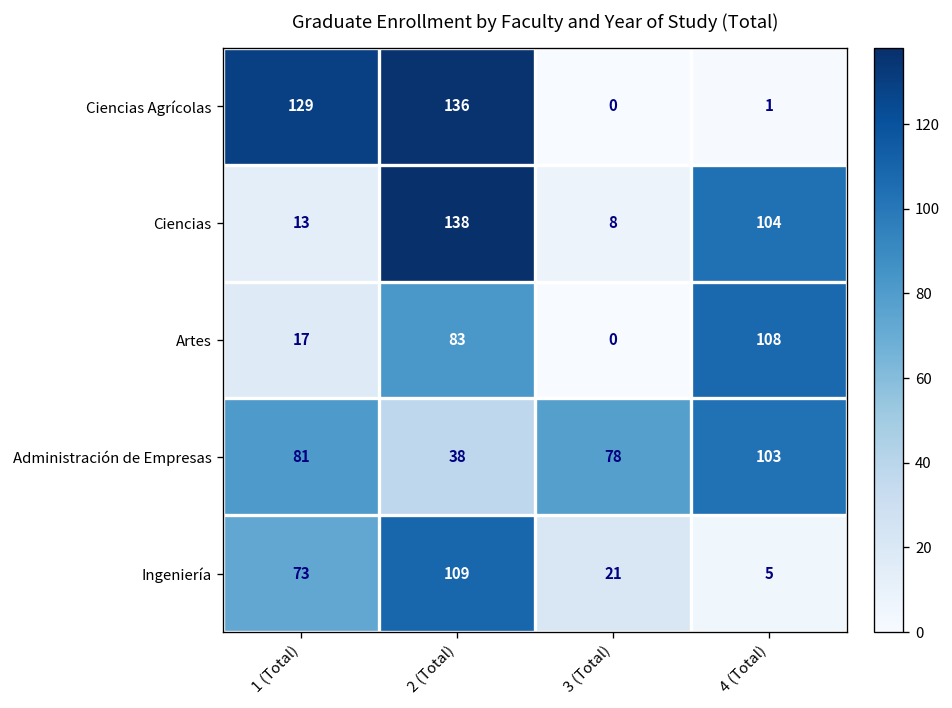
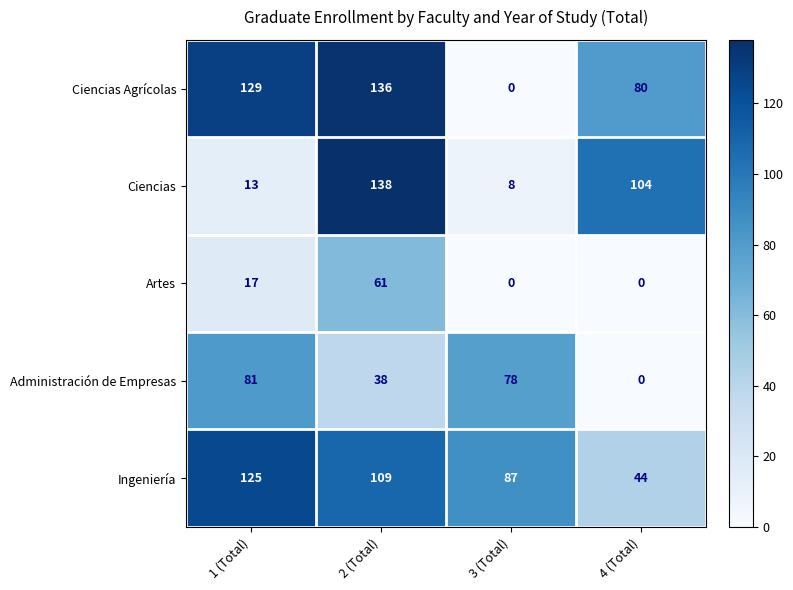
  {
    "Ciencias Agrícolas": {
      "1 (Total)": 129,
      "2 (Total)": 136,
      "3 (Total)": 0,
-     "4 (Total)": 1
+     "4 (Total)": 80
    },
    "Ciencias": {
      "1 (Total)": 13,
      "2 (Total)": 138,
      "3 (Total)": 8,
      "4 (Total)": 104
    },
    "Artes": {
      "1 (Total)": 17,
-     "2 (Total)": 83,
+     "2 (Total)": 61,
      "3 (Total)": 0,
-     "4 (Total)": 108
+     "4 (Total)": 0
    },
    "Administración de Empresas": {
      "1 (Total)": 81,
      "2 (Total)": 38,
      "3 (Total)": 78,
-     "4 (Total)": 103
+     "4 (Total)": 0
    },
    "Ingeniería": {
-     "1 (Total)": 73,
+     "1 (Total)": 125,
      "2 (Total)": 109,
-     "3 (Total)": 21,
-     "4 (Total)": 5
+     "3 (Total)": 87,
+     "4 (Total)": 44
    }
  }
